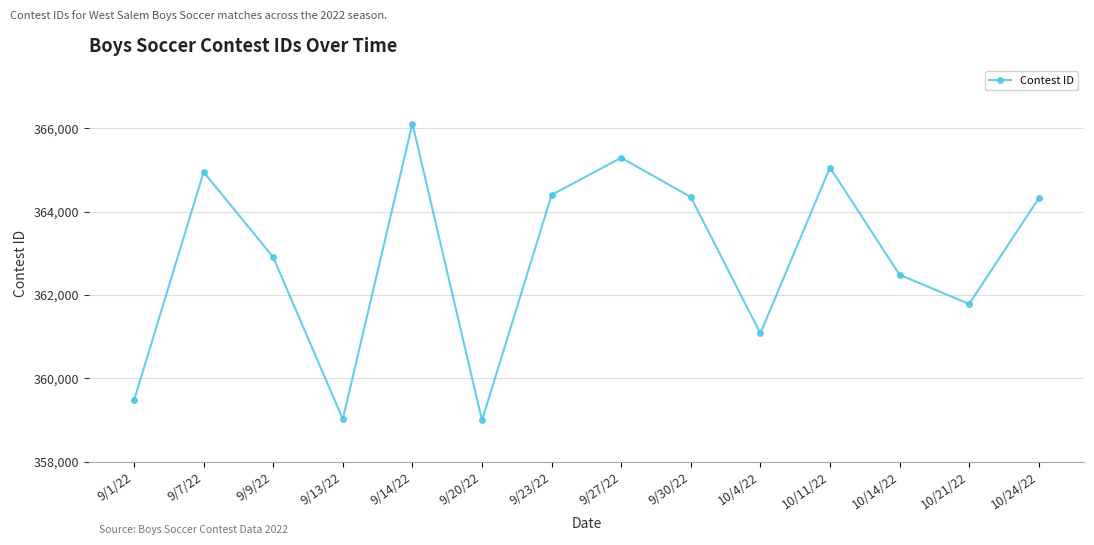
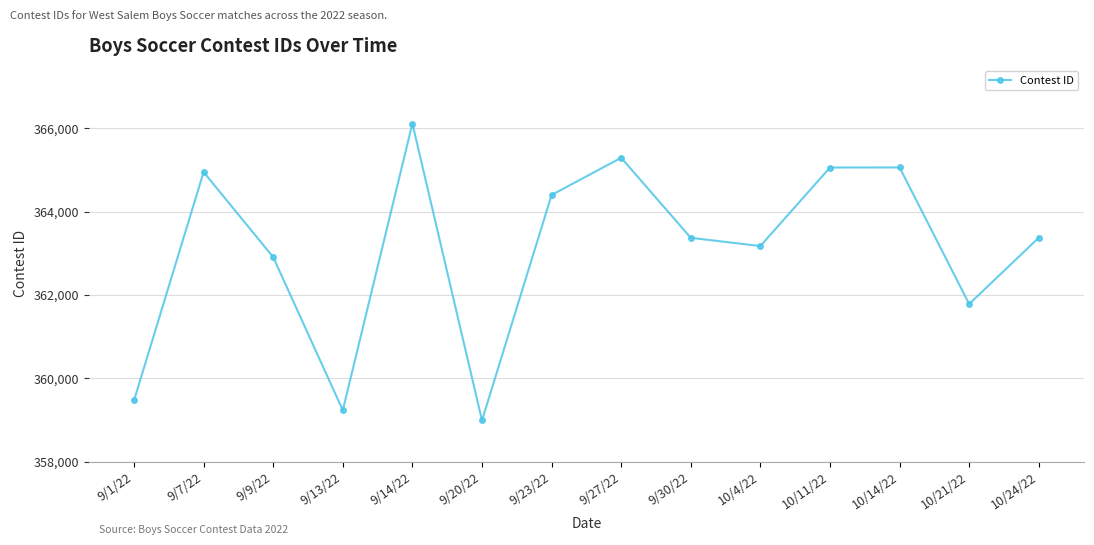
  {
    "9/1/22": "359,500",
    "9/7/22": "365,000",
    "9/9/22": "362,900",
-   "9/13/22": "359,000",
+   "9/13/22": "359,200",
    "9/14/22": "366,100",
    "9/20/22": "359,000",
    "9/23/22": "364,400",
    "9/27/22": "365,300",
-   "9/30/22": "364,400",
-   "10/4/22": "361,100",
+   "9/30/22": "363,400",
+   "10/4/22": "363,200",
    "10/11/22": "365,100",
-   "10/14/22": "362,500",
+   "10/14/22": "365,100",
    "10/21/22": "361,800",
-   "10/24/22": "364,300"
+   "10/24/22": "363,400"
  }
